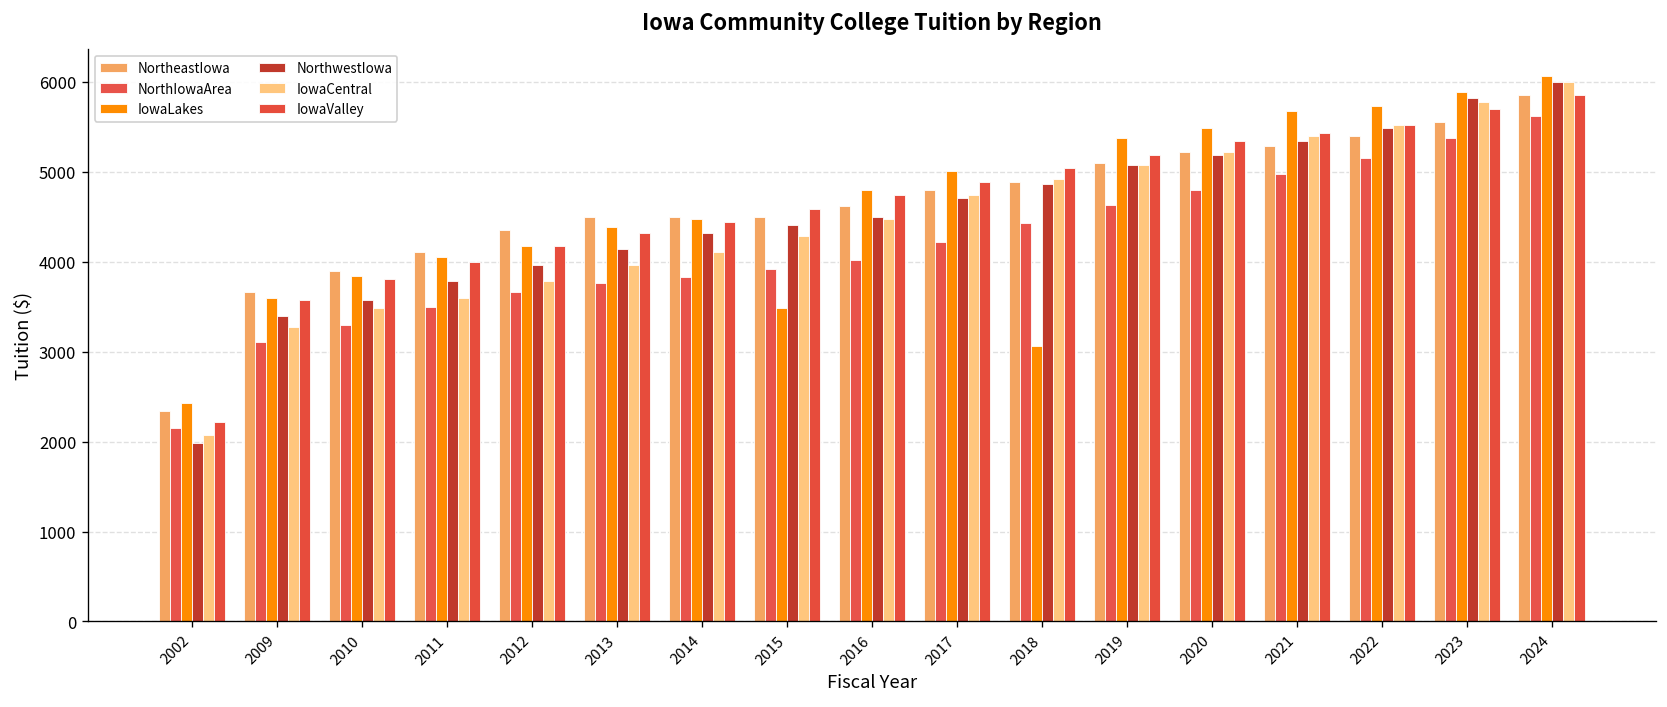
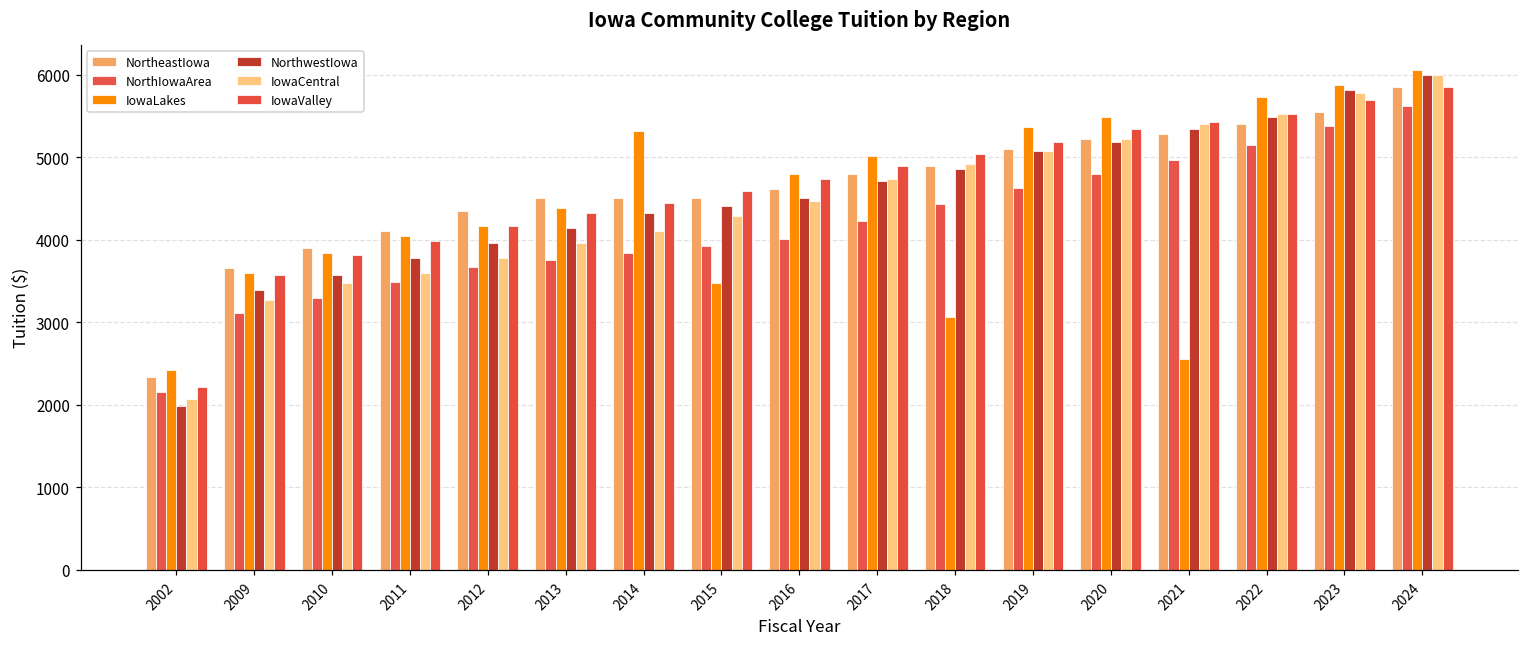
  {
    "IowaLakes": {
      "2002": 2400,
      "2009": 3600,
      "2010": 3800,
      "2011": 4100,
      "2012": 4200,
      "2013": 4400,
-     "2014": 4500,
+     "2014": 5300,
      "2015": 3500,
      "2016": 4800,
      "2017": 5000,
      "2018": 3100,
      "2019": 5400,
      "2020": 5500,
-     "2021": 5700,
+     "2021": 2600,
      "2022": 5700,
      "2023": 5900,
      "2024": 6100
    }
  }
